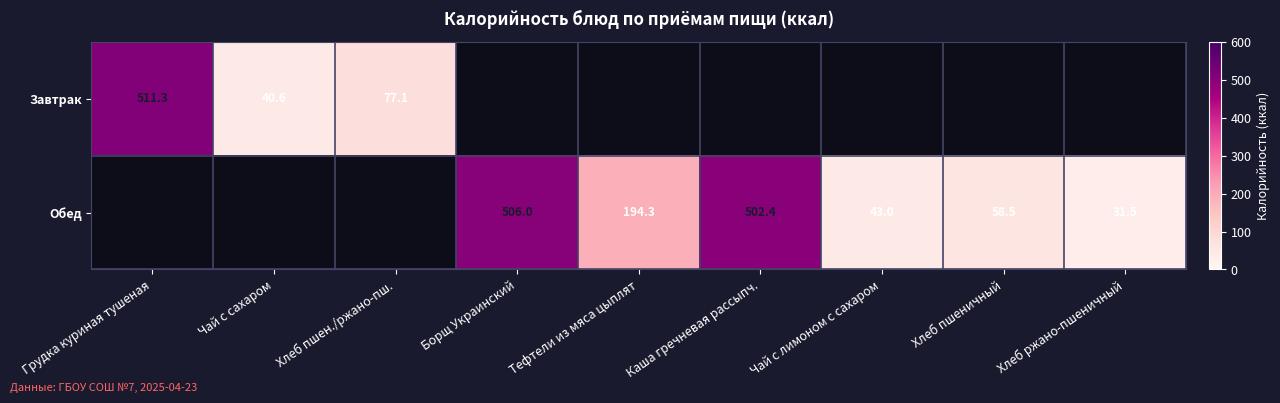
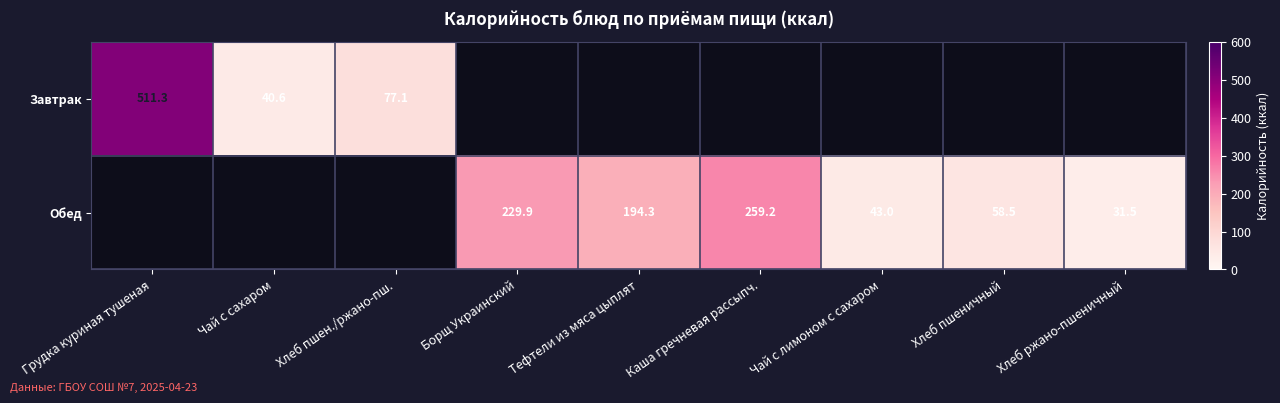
  {
    "Завтрак": {
      "Грудка куриная тушеная": 511.3
    },
    "Обед": {
-     "Борщ Украинский": 506.0,
+     "Борщ Украинский": 229.9,
      "Тефтели из мяса цыплят": 194.3,
-     "Каша гречневая рассыпч.": 502.4
+     "Каша гречневая рассыпч.": 259.2
    }
  }
